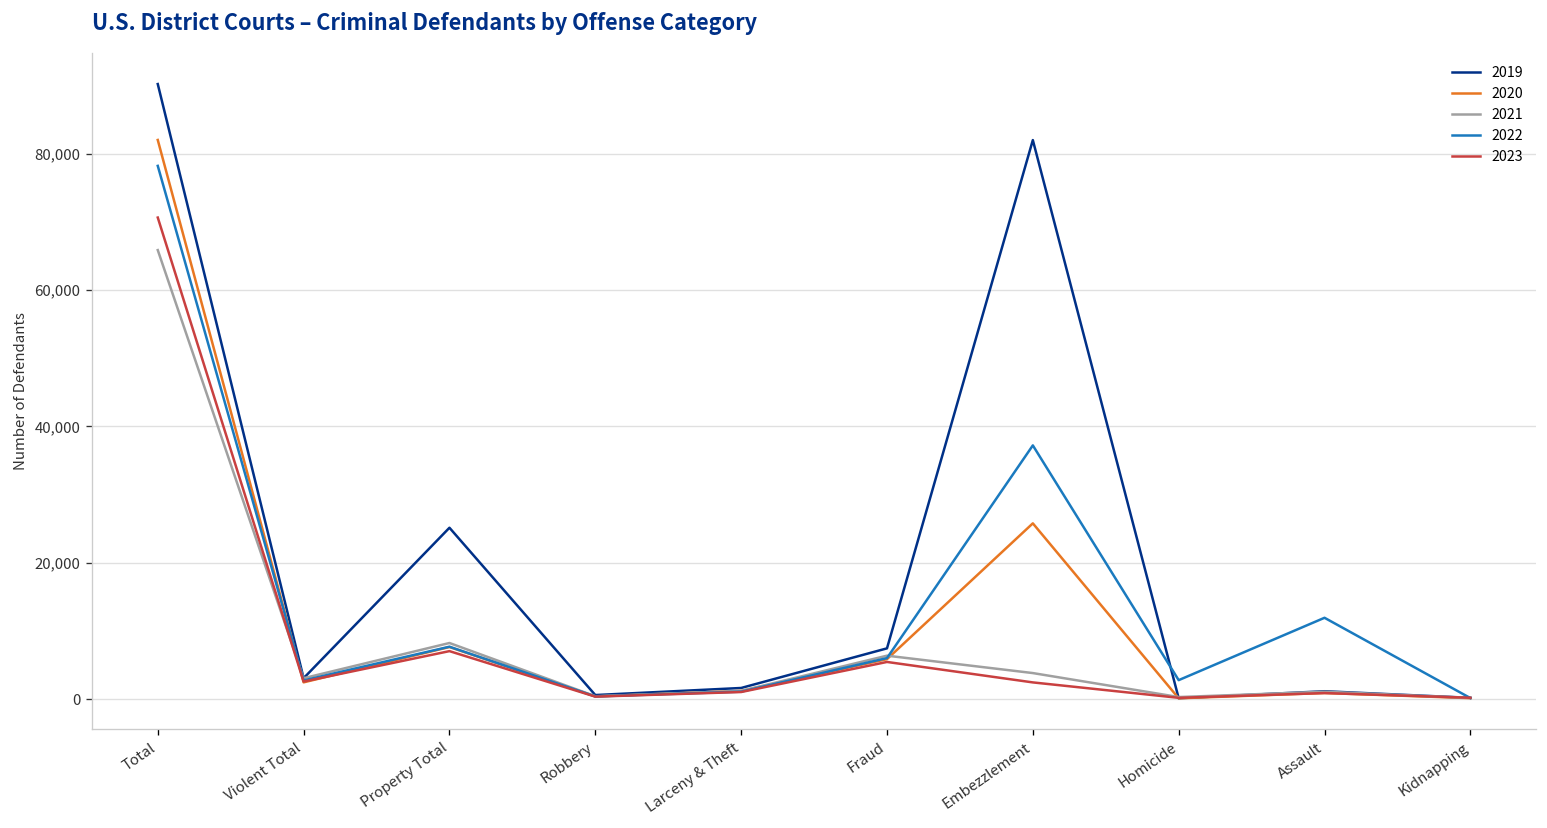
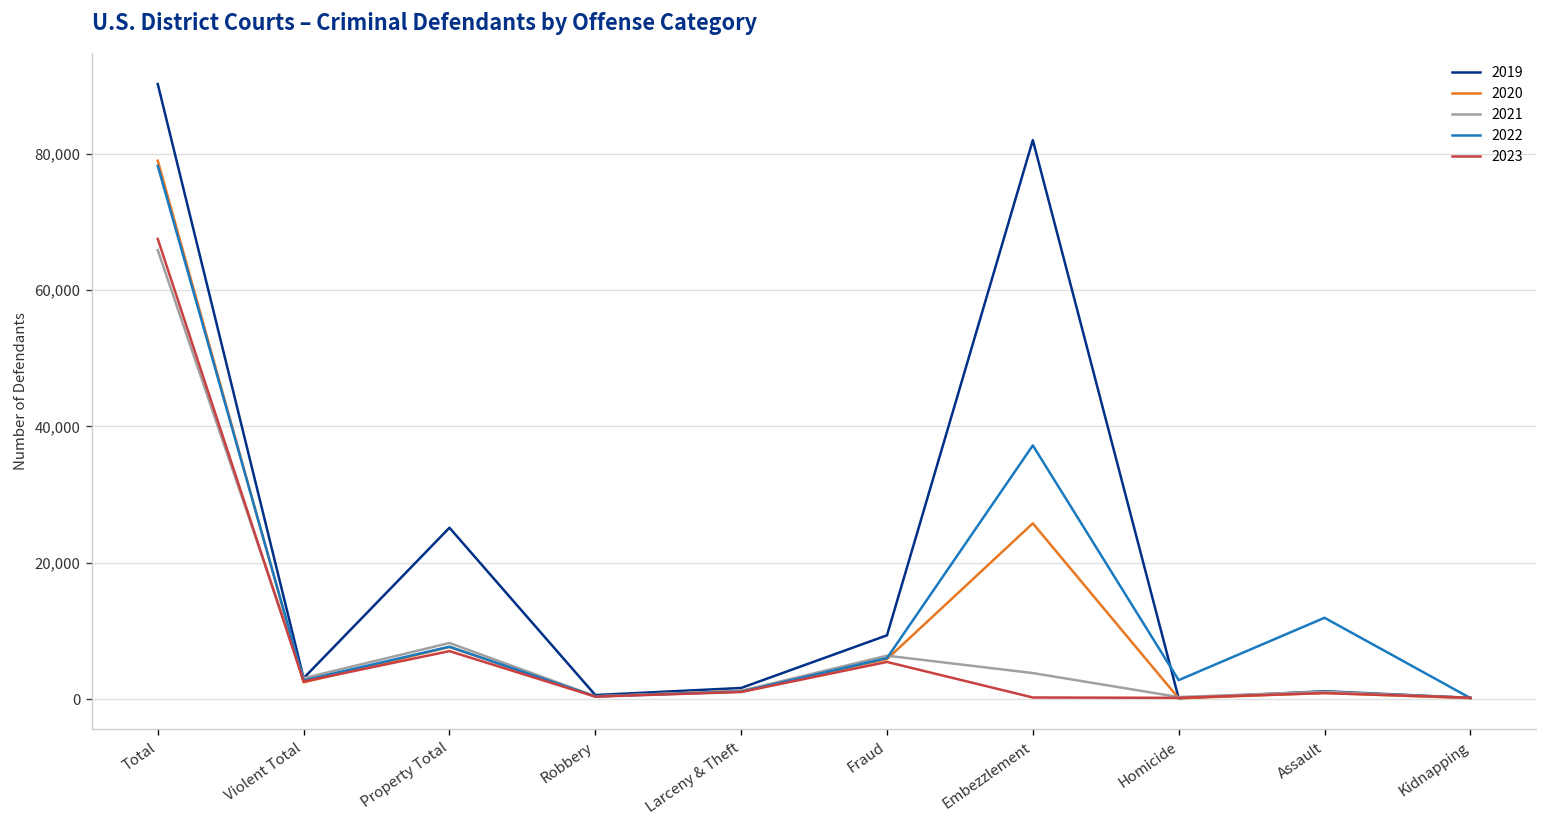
  {
    "2019": {
      "Total": "90,000",
      "Property Total": "25,000",
-     "Fraud": "7,000",
+     "Fraud": "9,000",
      "Embezzlement": "82,000"
    },
    "2020": {
-     "Total": "82,000",
+     "Total": "79,000",
      "Embezzlement": "26,000"
    },
    "2021": {
      "Total": "66,000",
      "Property Total": "8,000",
      "Embezzlement": "4,000"
    },
    "2022": {
      "Total": "78,000",
      "Embezzlement": "37,000",
      "Homicide": "3,000",
      "Assault": "12,000"
    },
    "2023": {
-     "Total": "71,000",
+     "Total": "68,000",
      "Property Total": "7,000",
-     "Embezzlement": "2,000"
+     "Embezzlement": "0"
    }
  }
